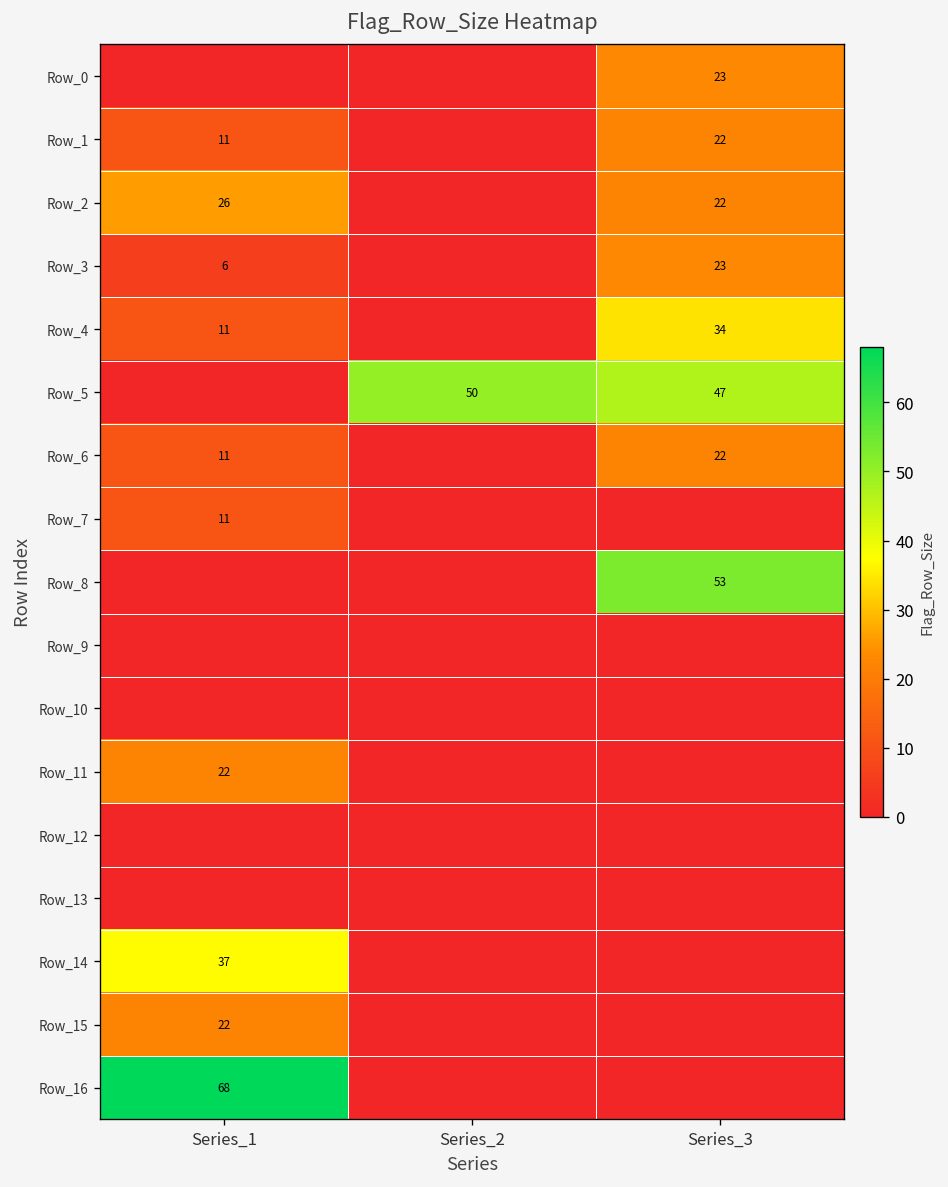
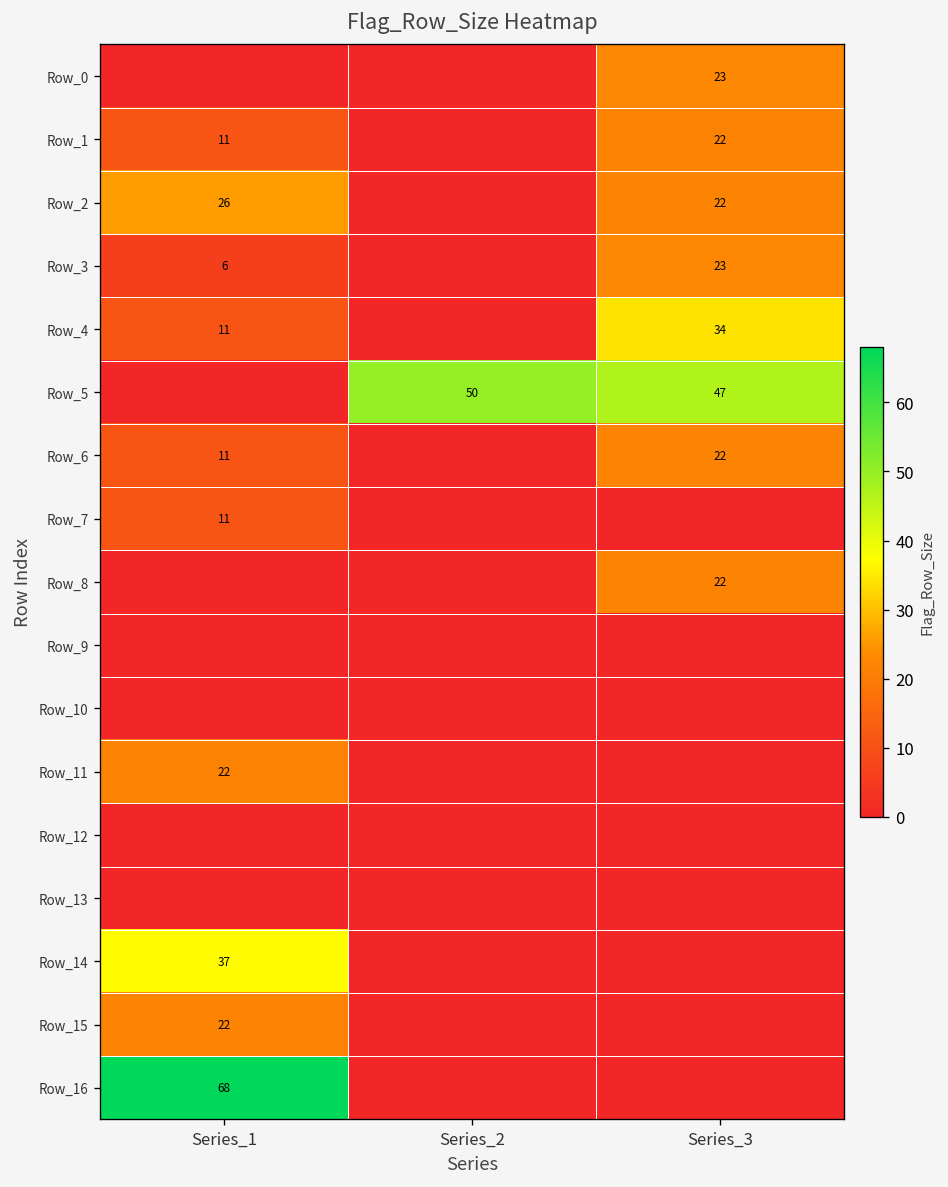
  {
    "Row_0": {
      "Series_3": 23
    },
    "Row_1": {
      "Series_1": 11,
      "Series_3": 22
    },
    "Row_2": {
      "Series_1": 26,
      "Series_3": 22
    },
    "Row_3": {
      "Series_1": 6,
      "Series_3": 23
    },
    "Row_4": {
      "Series_1": 11,
      "Series_3": 34
    },
    "Row_5": {
      "Series_2": 50,
      "Series_3": 47
    },
    "Row_6": {
      "Series_1": 11,
      "Series_3": 22
    },
    "Row_7": {
      "Series_1": 11
    },
    "Row_8": {
-     "Series_3": 53
+     "Series_3": 22
    },
    "Row_11": {
      "Series_1": 22
    },
    "Row_14": {
      "Series_1": 37
    },
    "Row_15": {
      "Series_1": 22
    },
    "Row_16": {
      "Series_1": 68
    }
  }
